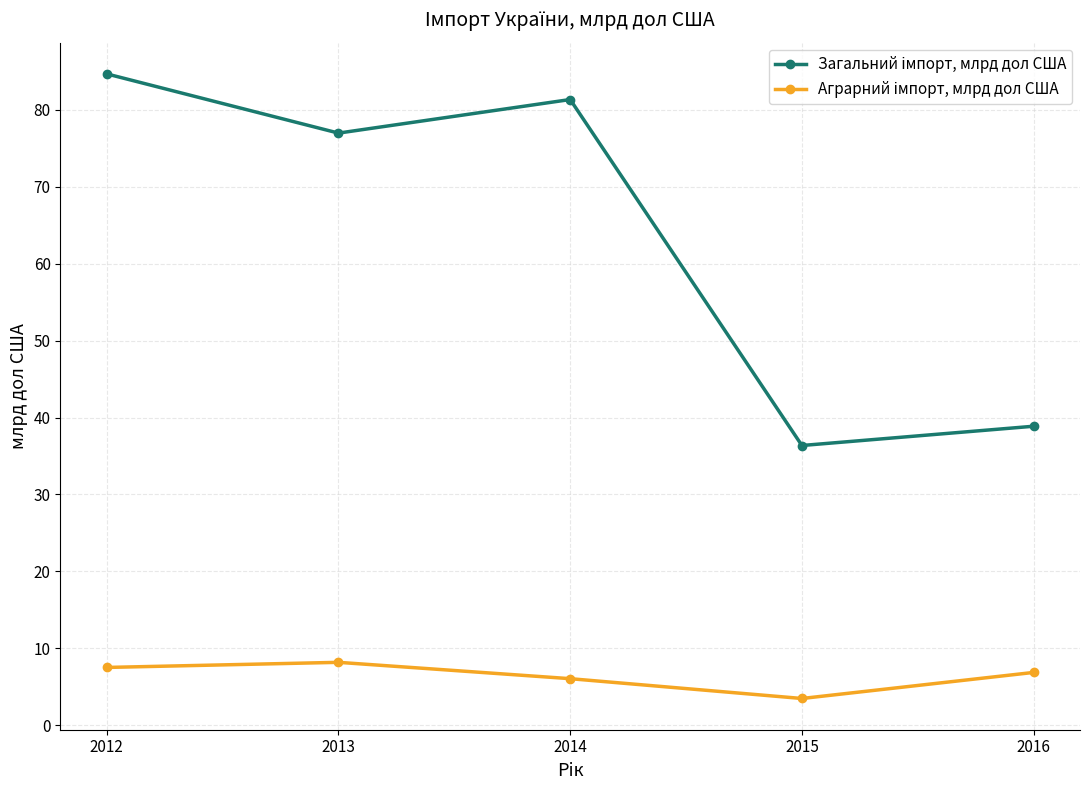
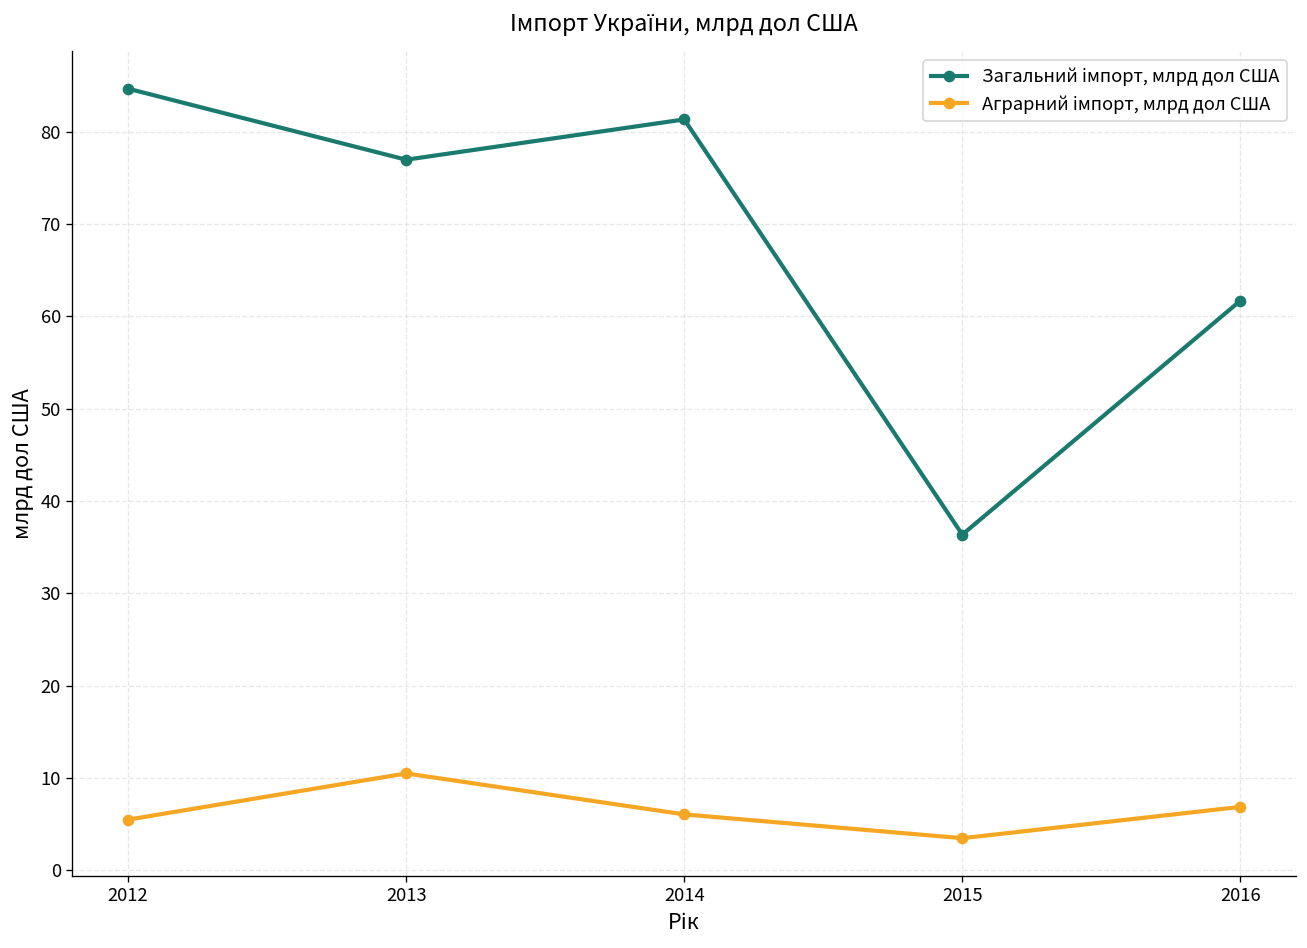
  {
    "Загальний імпорт, млрд дол США": {
      "2012": 85,
      "2013": 77,
      "2014": 81,
      "2015": 36,
-     "2016": 39
+     "2016": 62
    },
    "Аграрний імпорт, млрд дол США": {
-     "2012": 8,
-     "2013": 8,
+     "2012": 5,
+     "2013": 10,
      "2014": 6,
      "2015": 3,
      "2016": 7
    }
  }
